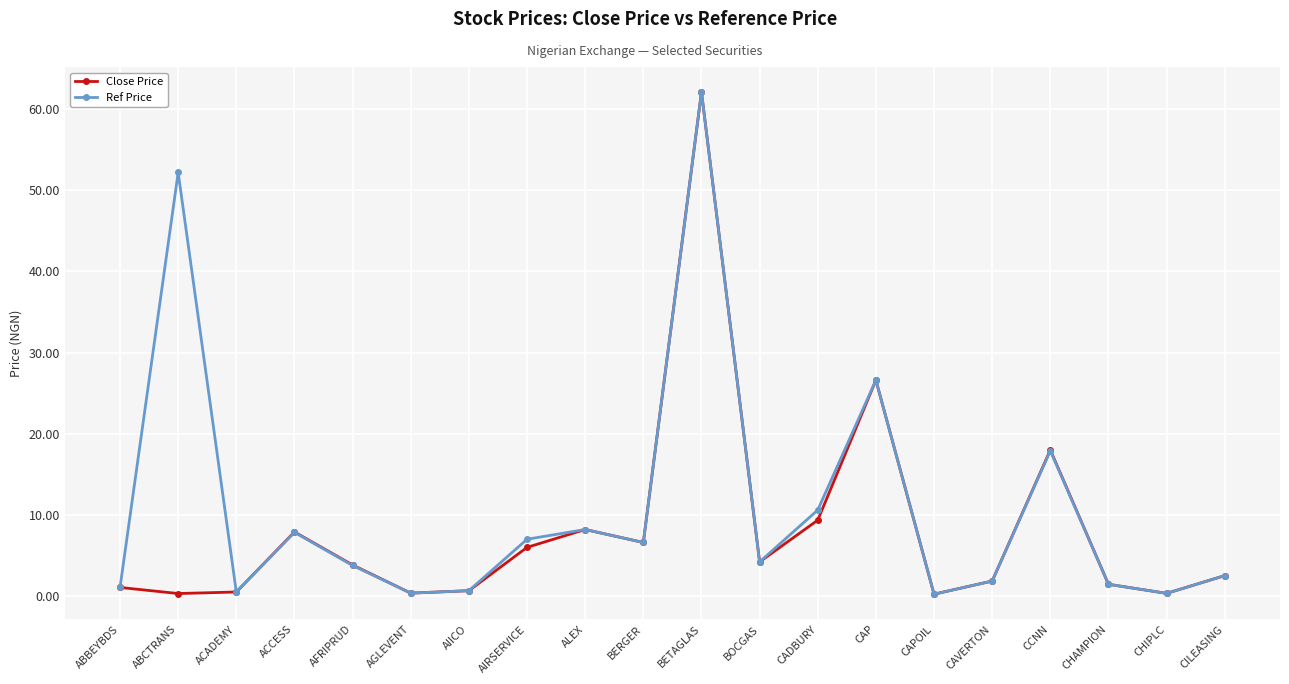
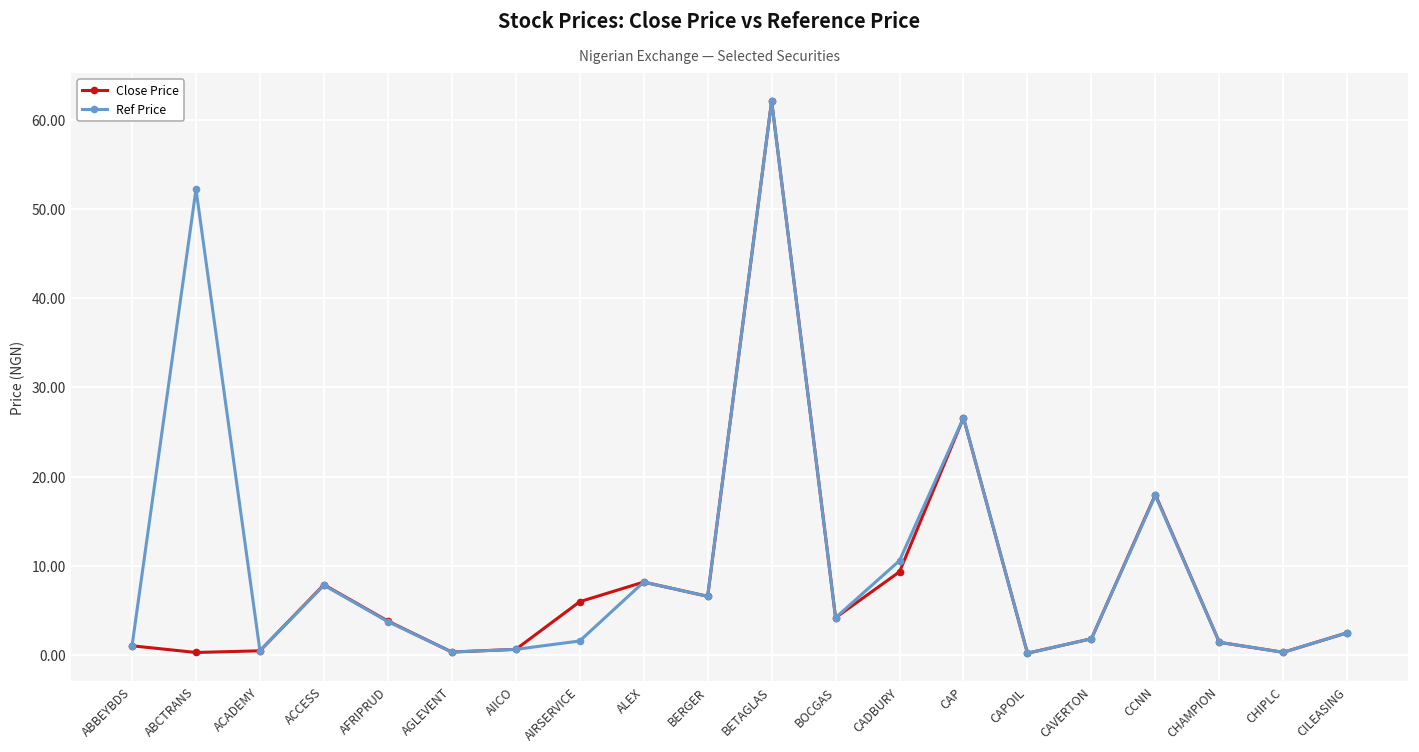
  {
    "Close Price": {
      "ABCTRANS": 0,
      "AIRSERVICE": 6,
      "CADBURY": 9
    },
    "Ref Price": {
      "ABCTRANS": 52,
-     "AIRSERVICE": 7,
+     "AIRSERVICE": 2,
      "CADBURY": 11
    }
  }
